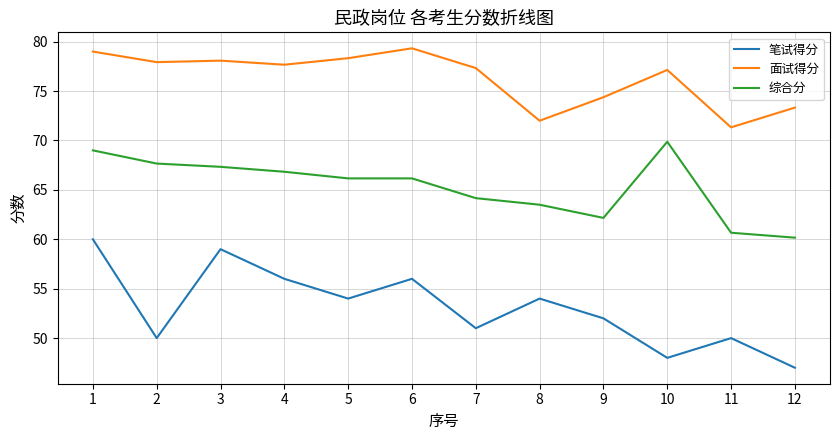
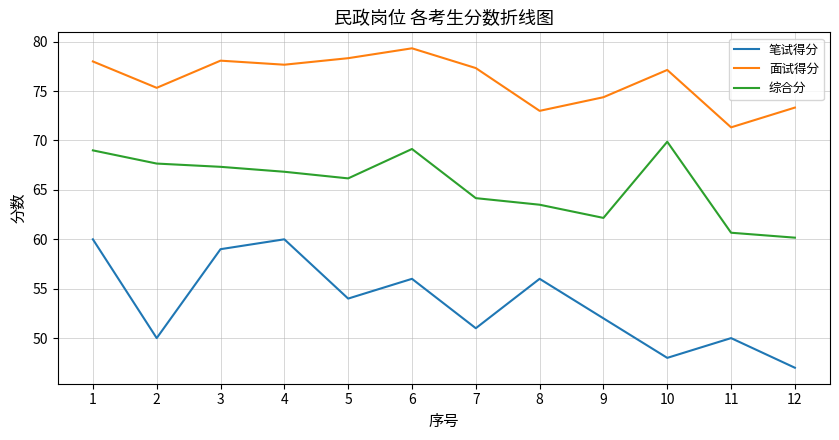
  {
    "笔试得分": {
      "1": 60,
      "2": 50,
      "3": 59,
-     "4": 56,
+     "4": 60,
      "5": 54,
      "6": 56,
      "7": 51,
-     "8": 54,
+     "8": 56,
      "9": 52,
      "10": 48,
      "11": 50,
      "12": 47
    },
    "面试得分": {
-     "1": 79,
-     "2": 78,
+     "1": 78,
+     "2": 75,
      "3": 78,
      "4": 78,
      "5": 78,
      "6": 79,
      "7": 77,
-     "8": 72,
+     "8": 73,
      "9": 74,
      "10": 77,
      "11": 71,
      "12": 73
    },
    "综合分": {
      "1": 69,
      "2": 68,
      "3": 67,
      "4": 67,
      "5": 66,
-     "6": 66,
+     "6": 69,
      "7": 64,
      "8": 64,
      "9": 62,
      "10": 70,
      "11": 61,
      "12": 60
    }
  }
